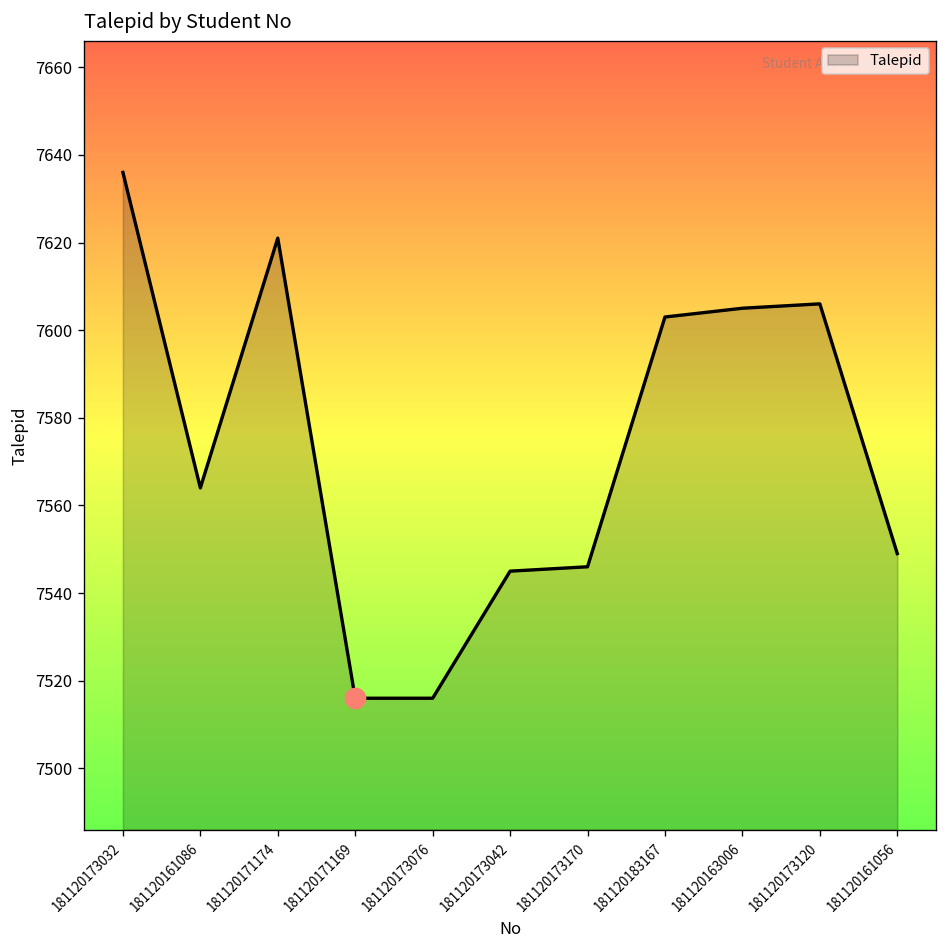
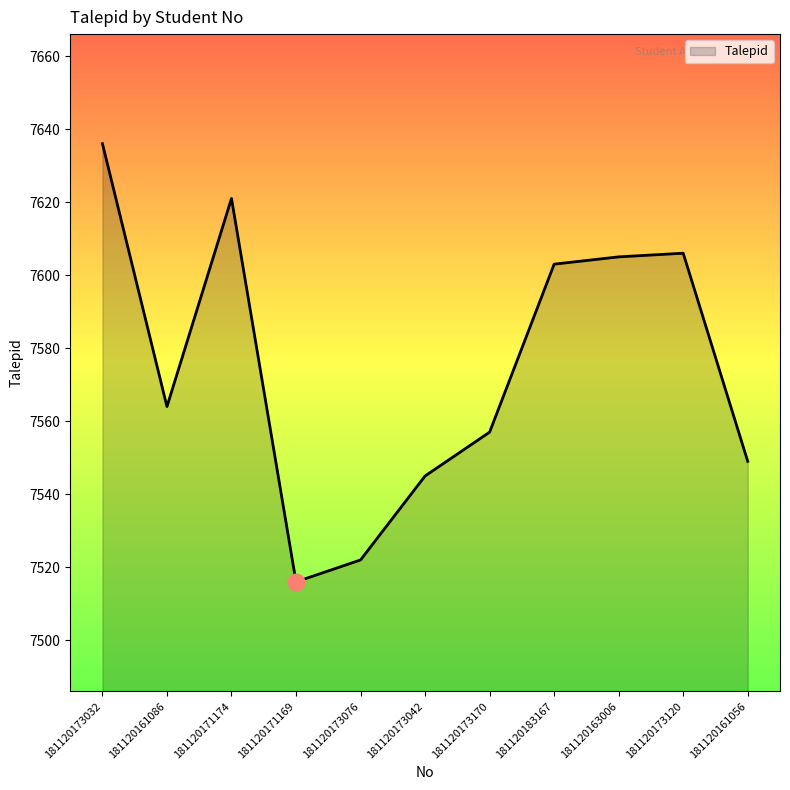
  {
    "Talepid": {
      "181120173032": 7636,
      "181120161086": 7564,
      "181120171174": 7621,
-     "181120173076": 7516,
+     "181120173076": 7522,
      "181120173042": 7545,
-     "181120173170": 7546,
+     "181120173170": 7557,
      "181120183167": 7603,
      "181120163006": 7605,
      "181120173120": 7606,
      "181120161056": 7549
    }
  }
